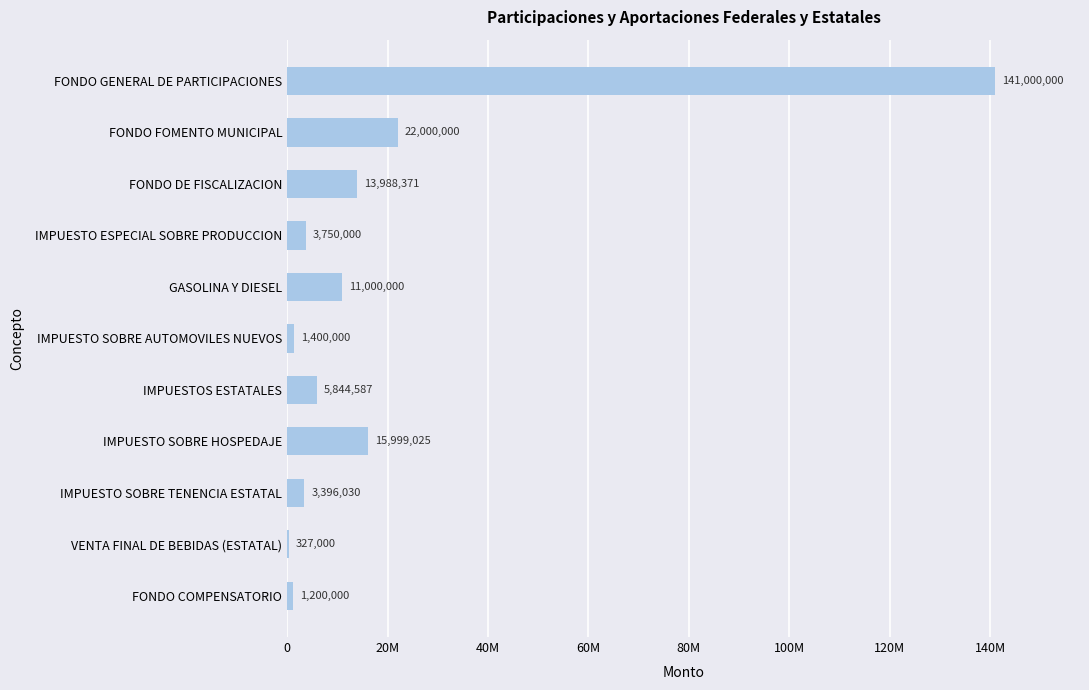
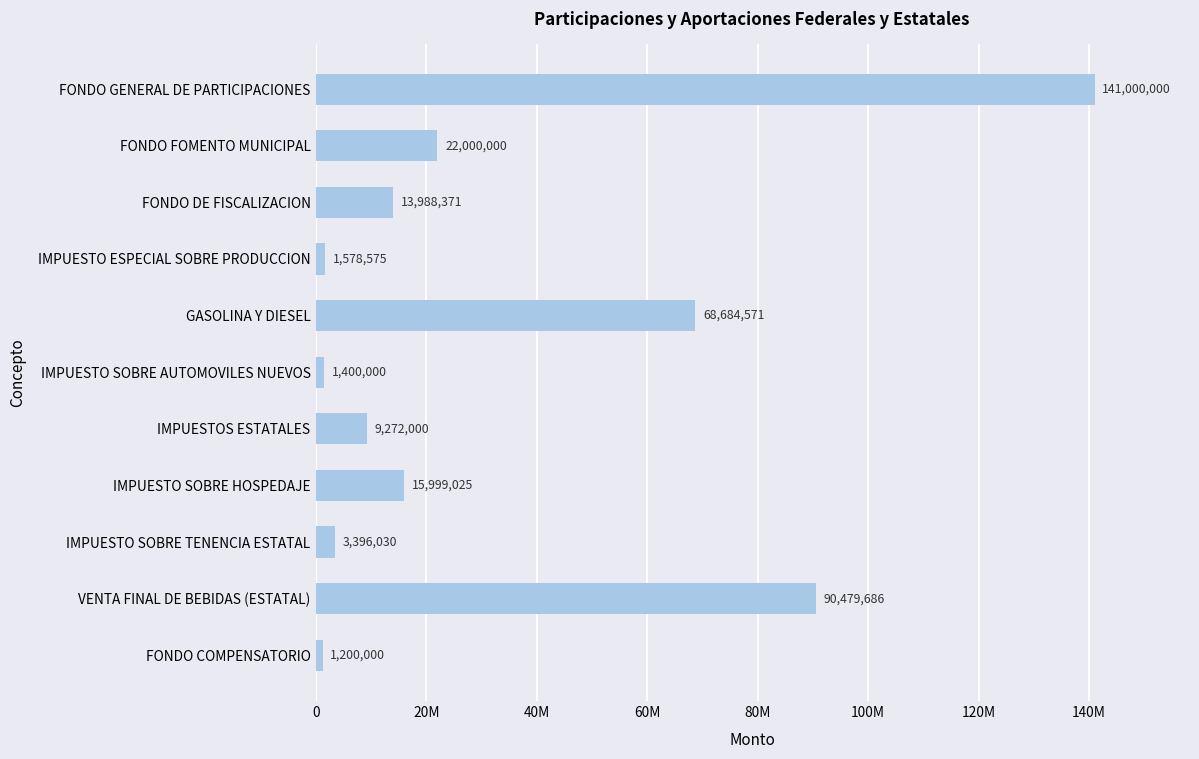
  {
    "FONDO GENERAL DE PARTICIPACIONES": "141,000,000",
    "FONDO FOMENTO MUNICIPAL": "22,000,000",
    "FONDO DE FISCALIZACION": "13,988,371",
-   "IMPUESTO ESPECIAL SOBRE PRODUCCION": "3,750,000",
-   "GASOLINA Y DIESEL": "11,000,000",
+   "IMPUESTO ESPECIAL SOBRE PRODUCCION": "1,578,575",
+   "GASOLINA Y DIESEL": "68,684,571",
    "IMPUESTO SOBRE AUTOMOVILES NUEVOS": "1,400,000",
-   "IMPUESTOS ESTATALES": "5,844,587",
+   "IMPUESTOS ESTATALES": "9,272,000",
    "IMPUESTO SOBRE HOSPEDAJE": "15,999,025",
    "IMPUESTO SOBRE TENENCIA ESTATAL": "3,396,030",
-   "VENTA FINAL DE BEBIDAS (ESTATAL)": "327,000",
+   "VENTA FINAL DE BEBIDAS (ESTATAL)": "90,479,686",
    "FONDO COMPENSATORIO": "1,200,000"
  }
